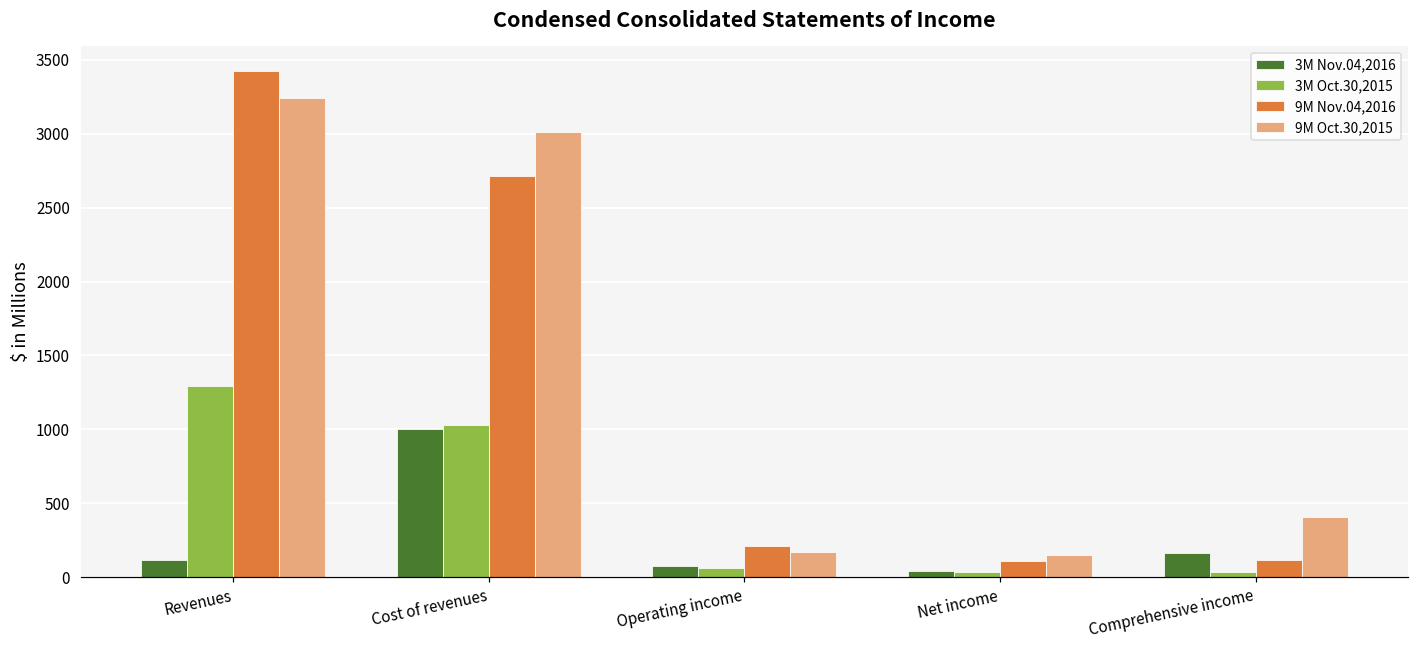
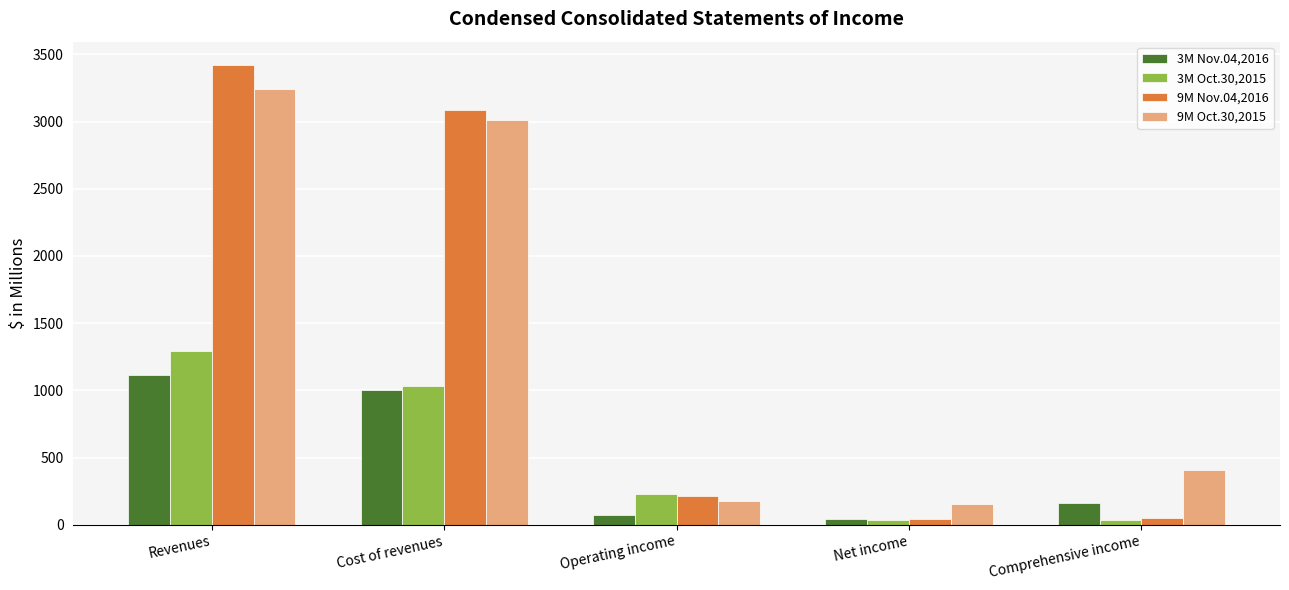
  {
    "3M Nov.04,2016": {
-     "Revenues": 120,
+     "Revenues": 1110,
      "Cost of revenues": 1000,
      "Operating income": 70,
      "Net income": 40,
      "Comprehensive income": 160
    },
    "3M Oct.30,2015": {
      "Revenues": 1300,
      "Cost of revenues": 1030,
-     "Operating income": 60,
+     "Operating income": 230,
      "Net income": 30,
      "Comprehensive income": 30
    },
    "9M Nov.04,2016": {
      "Revenues": 3420,
-     "Cost of revenues": 2710,
+     "Cost of revenues": 3080,
      "Operating income": 210,
-     "Net income": 110,
-     "Comprehensive income": 110
+     "Net income": 40,
+     "Comprehensive income": 50
    },
    "9M Oct.30,2015": {
      "Revenues": 3240,
      "Cost of revenues": 3010,
      "Operating income": 170,
      "Net income": 150,
      "Comprehensive income": 410
    }
  }
